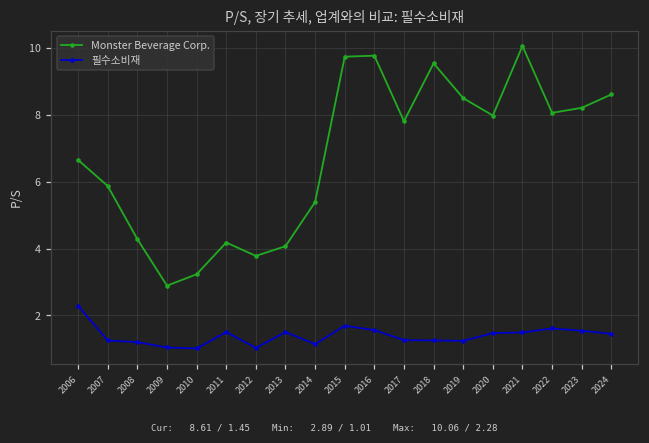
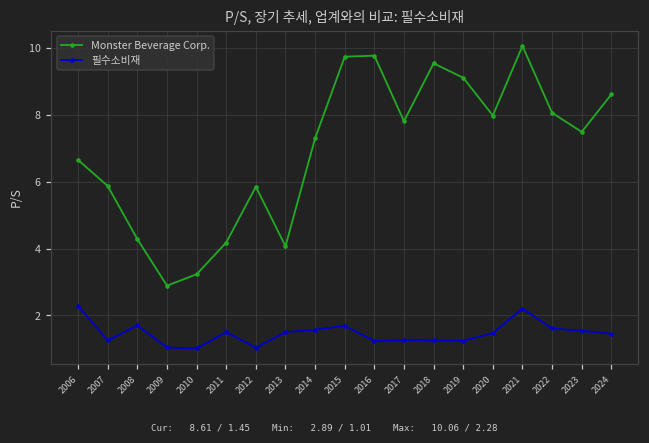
  {
    "Monster Beverage Corp.": {
      "2006": 6.7,
      "2007": 5.9,
      "2008": 4.3,
      "2009": 2.9,
      "2010": 3.2,
      "2011": 4.2,
-     "2012": 3.8,
+     "2012": 5.9,
      "2013": 4.1,
-     "2014": 5.4,
+     "2014": 7.3,
      "2015": 9.7,
      "2016": 9.8,
      "2017": 7.8,
      "2018": 9.5,
-     "2019": 8.5,
+     "2019": 9.1,
      "2020": 8.0,
      "2021": 10.1,
      "2022": 8.1,
-     "2023": 8.2,
+     "2023": 7.5,
      "2024": 8.6
    },
    "필수소비재": {
      "2006": 2.3,
      "2007": 1.3,
-     "2008": 1.2,
+     "2008": 1.7,
      "2009": 1.0,
      "2010": 1.0,
      "2011": 1.5,
      "2012": 1.0,
      "2013": 1.5,
-     "2014": 1.1,
+     "2014": 1.6,
      "2015": 1.7,
-     "2016": 1.6,
+     "2016": 1.2,
      "2017": 1.3,
      "2018": 1.3,
      "2019": 1.2,
      "2020": 1.5,
-     "2021": 1.5,
+     "2021": 2.2,
      "2022": 1.6,
      "2023": 1.5,
      "2024": 1.5
    }
  }
